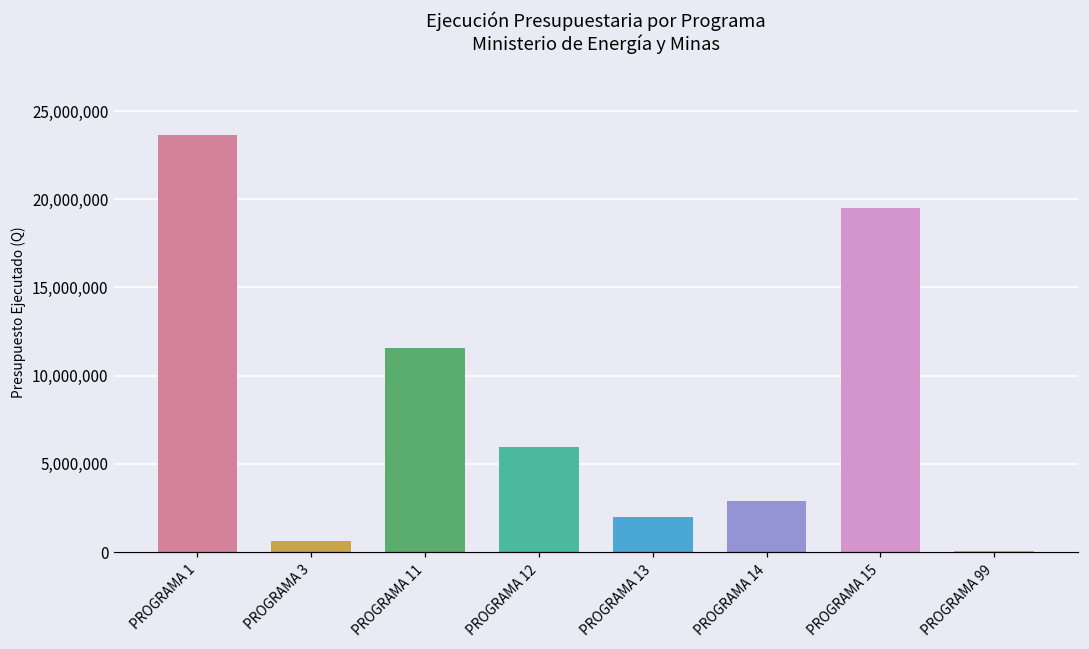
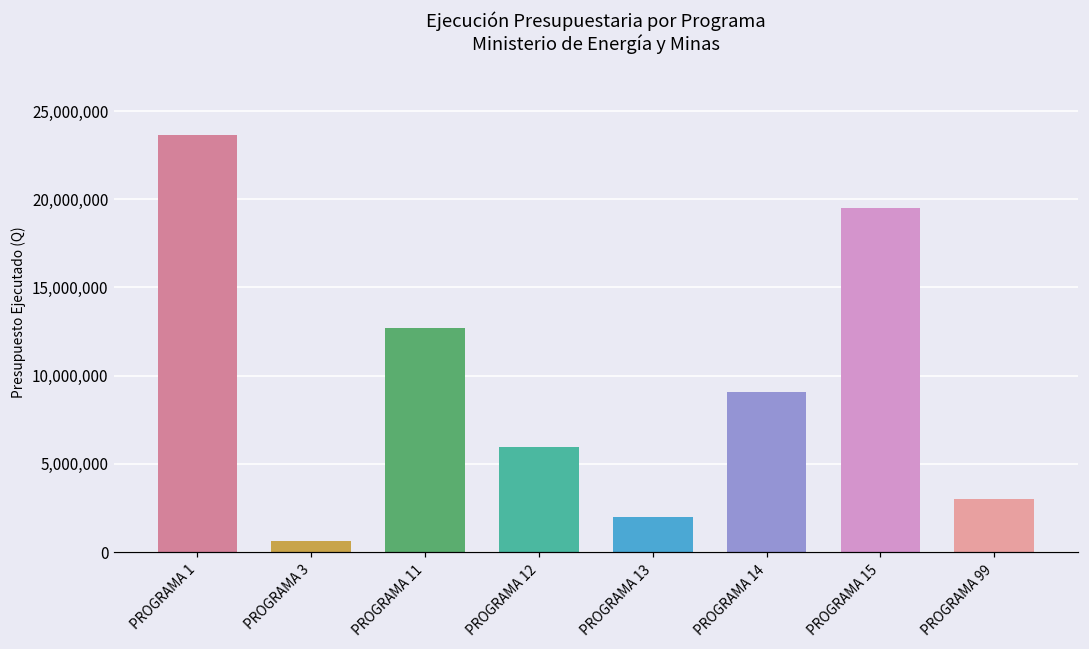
  {
    "PROGRAMA 1": "23,600,000",
    "PROGRAMA 3": "600,000",
-   "PROGRAMA 11": "11,600,000",
+   "PROGRAMA 11": "12,700,000",
    "PROGRAMA 12": "6,000,000",
    "PROGRAMA 13": "2,000,000",
-   "PROGRAMA 14": "2,900,000",
+   "PROGRAMA 14": "9,100,000",
    "PROGRAMA 15": "19,500,000",
-   "PROGRAMA 99": "100,000"
+   "PROGRAMA 99": "3,000,000"
  }
